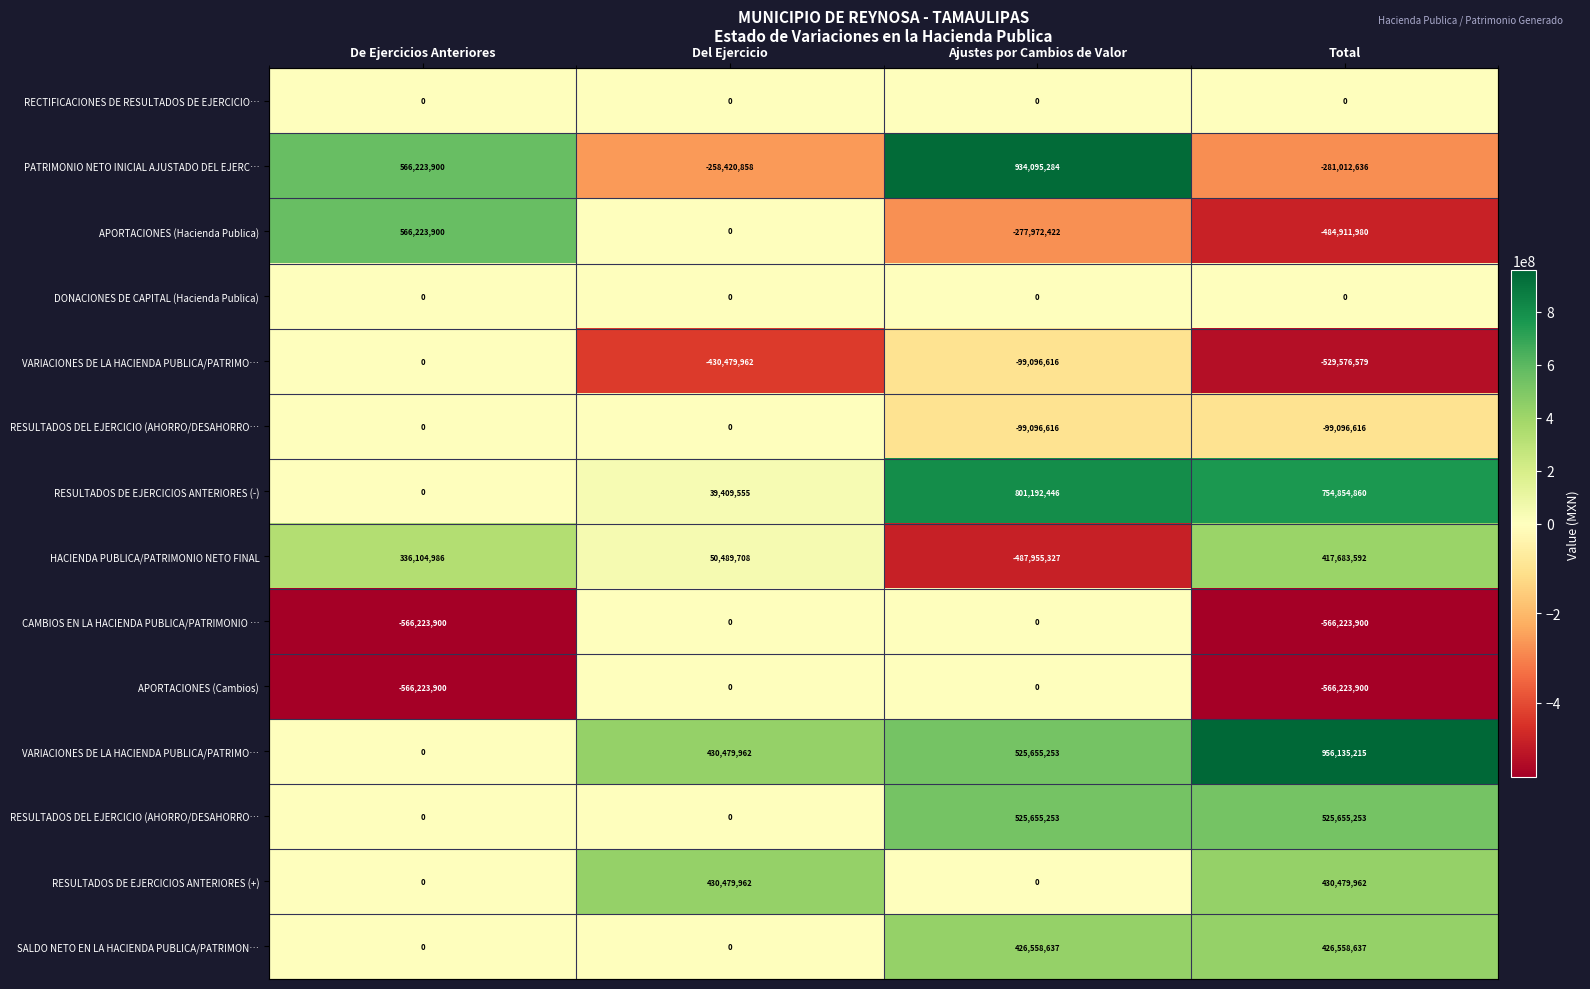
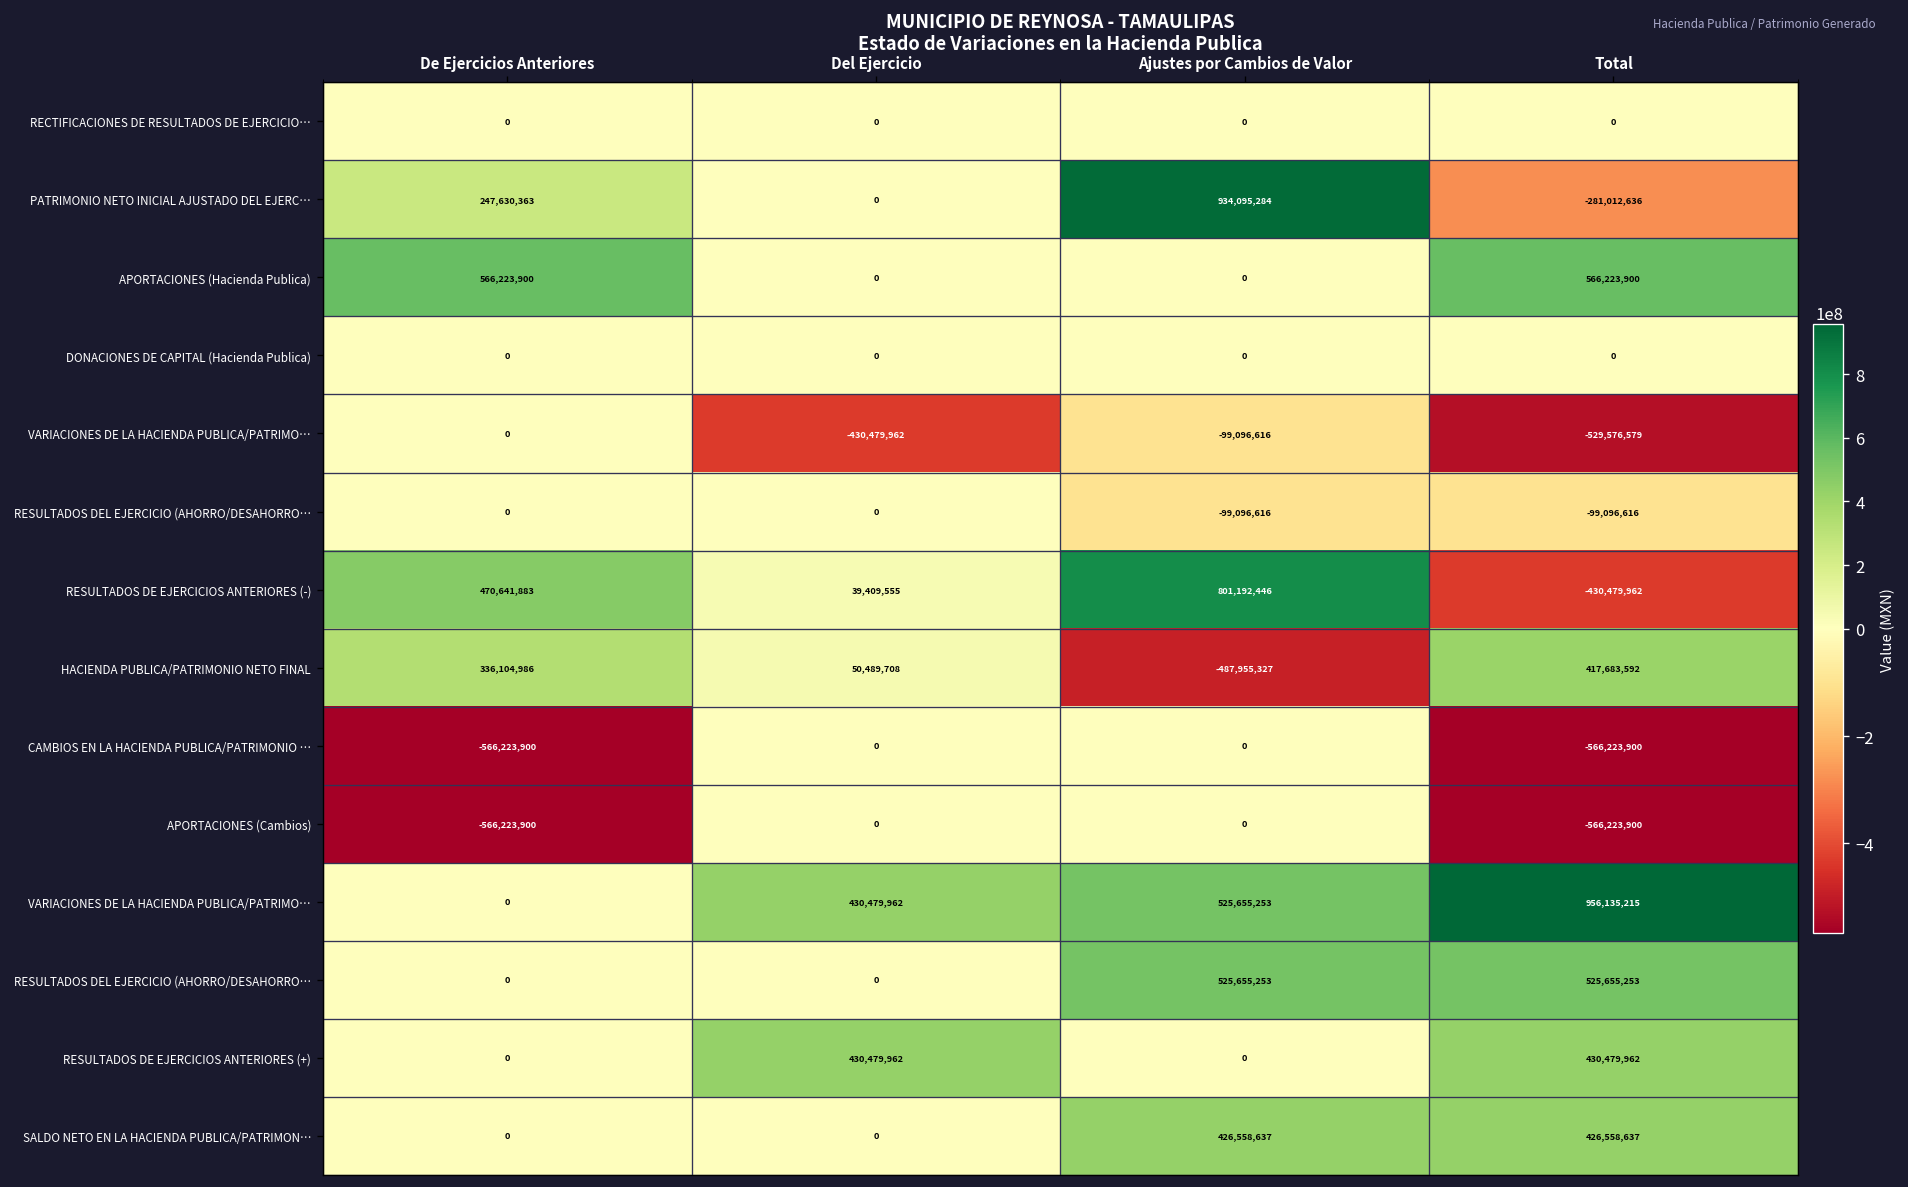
  {
    "RECTIFICACIONES DE RESULTADOS DE EJERCICIO…": {
      "De Ejercicios Anteriores": "0",
      "Del Ejercicio": "0",
      "Ajustes por Cambios de Valor": "0",
      "Total": "0"
    },
    "PATRIMONIO NETO INICIAL AJUSTADO DEL EJERC…": {
-     "De Ejercicios Anteriores": "566,223,900",
-     "Del Ejercicio": "-258,420,858",
+     "De Ejercicios Anteriores": "247,630,363",
+     "Del Ejercicio": "0",
      "Ajustes por Cambios de Valor": "934,095,284",
      "Total": "-281,012,636"
    },
    "APORTACIONES (Hacienda Publica)": {
      "De Ejercicios Anteriores": "566,223,900",
      "Del Ejercicio": "0",
-     "Ajustes por Cambios de Valor": "-277,972,422",
-     "Total": "-484,911,980"
+     "Ajustes por Cambios de Valor": "0",
+     "Total": "566,223,900"
    },
    "DONACIONES DE CAPITAL (Hacienda Publica)": {
      "De Ejercicios Anteriores": "0",
      "Del Ejercicio": "0",
      "Ajustes por Cambios de Valor": "0",
      "Total": "0"
    },
    "RESULTADOS DE EJERCICIOS ANTERIORES (-)": {
-     "De Ejercicios Anteriores": "0",
+     "De Ejercicios Anteriores": "470,641,883",
      "Del Ejercicio": "39,409,555",
      "Ajustes por Cambios de Valor": "801,192,446",
-     "Total": "754,854,860"
+     "Total": "-430,479,962"
    },
    "HACIENDA PUBLICA/PATRIMONIO NETO FINAL": {
      "De Ejercicios Anteriores": "336,104,986",
      "Del Ejercicio": "50,489,708",
      "Ajustes por Cambios de Valor": "-487,955,327",
      "Total": "417,683,592"
    },
    "CAMBIOS EN LA HACIENDA PUBLICA/PATRIMONIO …": {
      "De Ejercicios Anteriores": "-566,223,900",
      "Del Ejercicio": "0",
      "Ajustes por Cambios de Valor": "0",
      "Total": "-566,223,900"
    },
    "APORTACIONES (Cambios)": {
      "De Ejercicios Anteriores": "-566,223,900",
      "Del Ejercicio": "0",
      "Ajustes por Cambios de Valor": "0",
      "Total": "-566,223,900"
    },
    "RESULTADOS DE EJERCICIOS ANTERIORES (+)": {
      "De Ejercicios Anteriores": "0",
      "Del Ejercicio": "430,479,962",
      "Ajustes por Cambios de Valor": "0",
      "Total": "430,479,962"
    },
    "SALDO NETO EN LA HACIENDA PUBLICA/PATRIMON…": {
      "De Ejercicios Anteriores": "0",
      "Del Ejercicio": "0",
      "Ajustes por Cambios de Valor": "426,558,637",
      "Total": "426,558,637"
    }
  }
